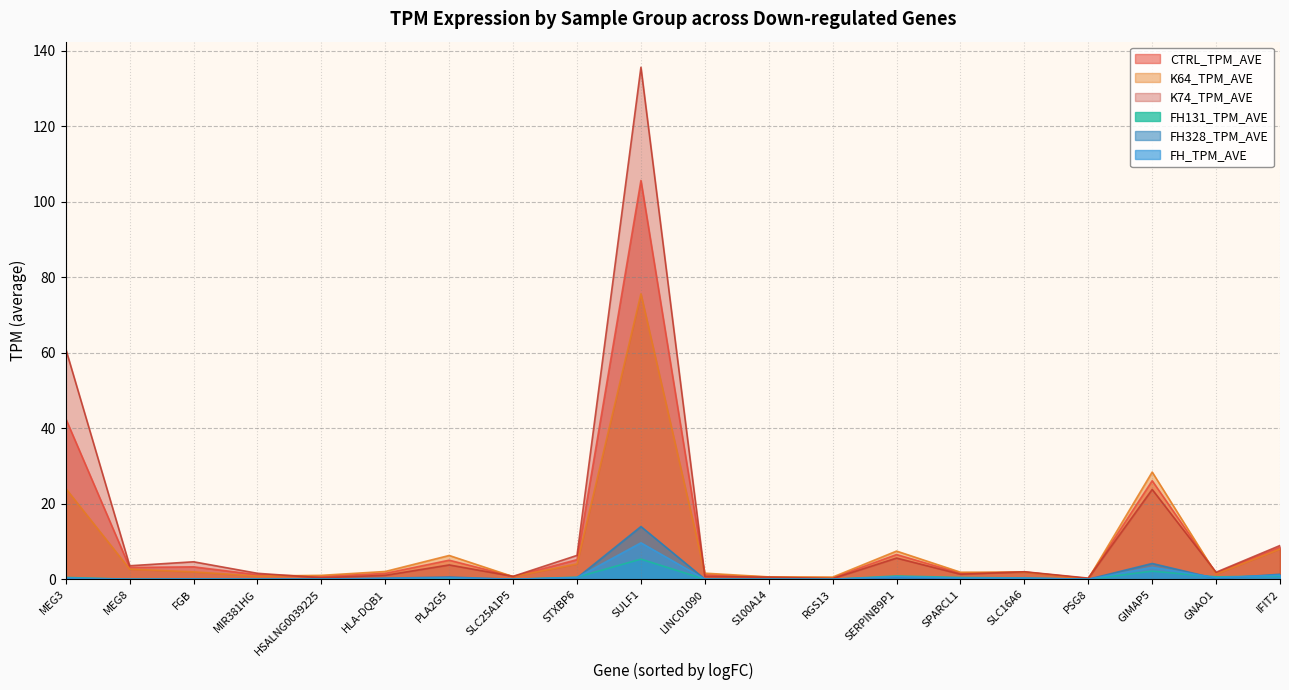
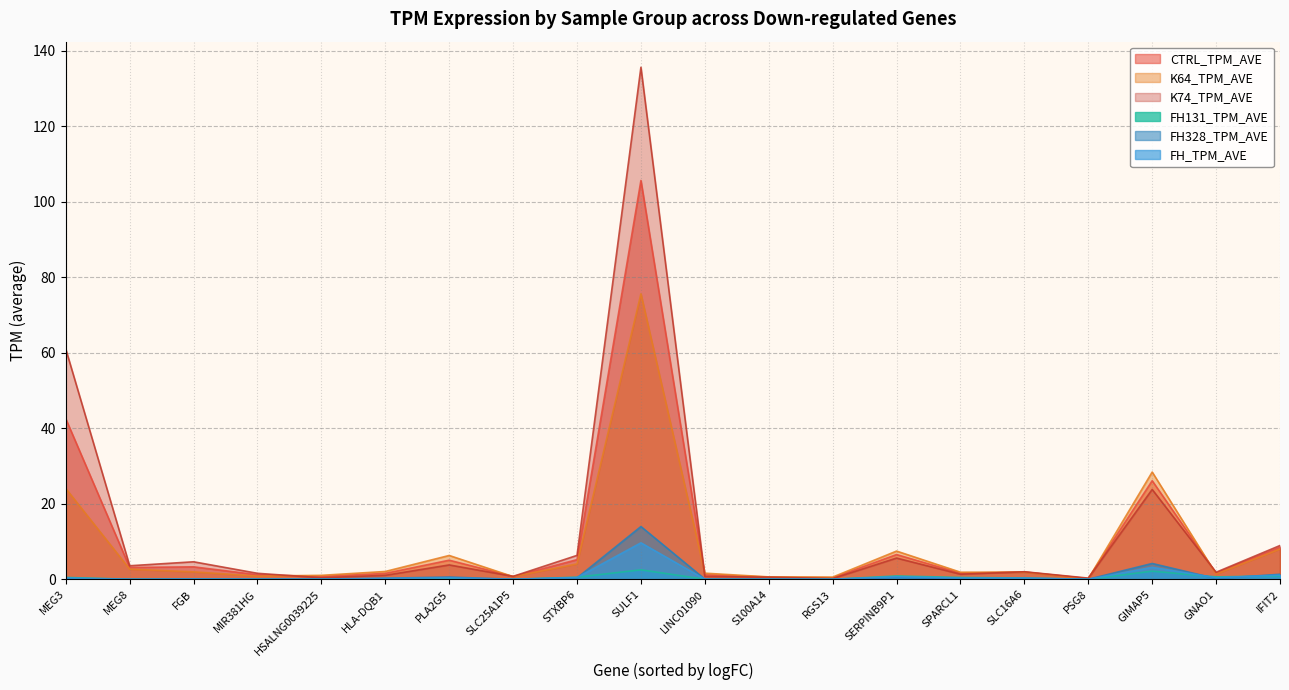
  {
    "FH131_TPM_AVE": {
-     "SULF1": 5,
+     "SULF1": 3,
      "GIMAP5": 2
    }
  }
